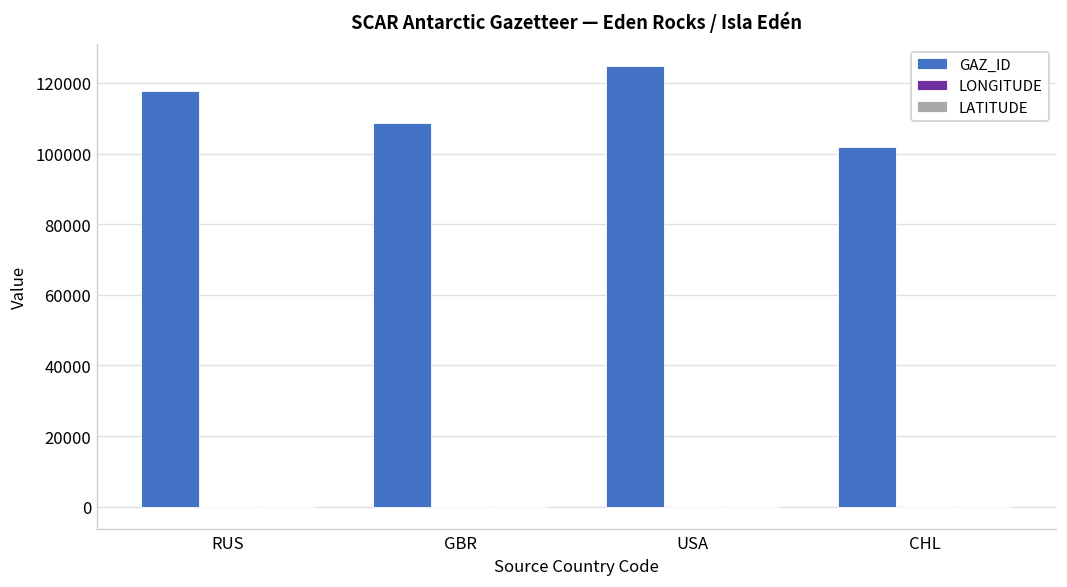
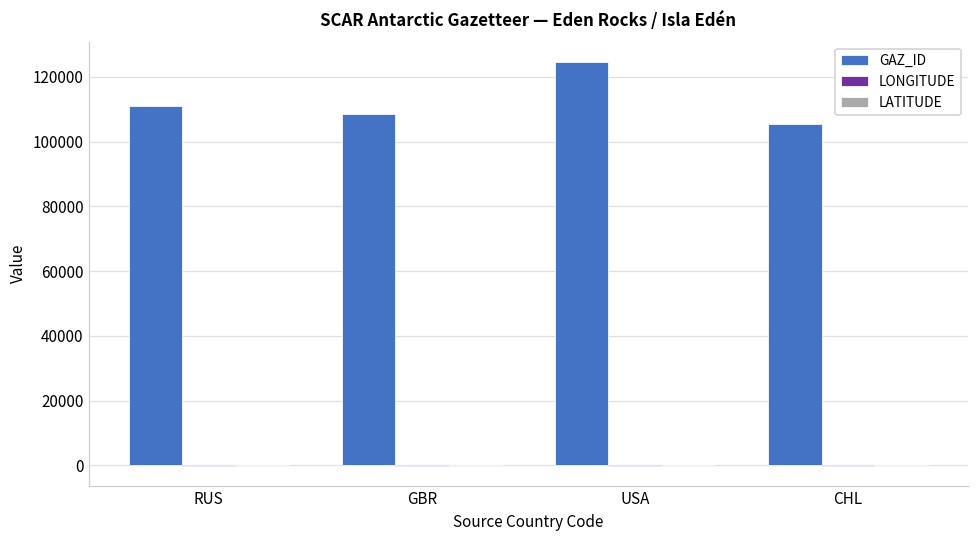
  {
    "GAZ_ID": {
-     "RUS": 118000,
+     "RUS": 111000,
      "GBR": 109000,
      "USA": 125000,
-     "CHL": 102000
+     "CHL": 105000
    }
  }
